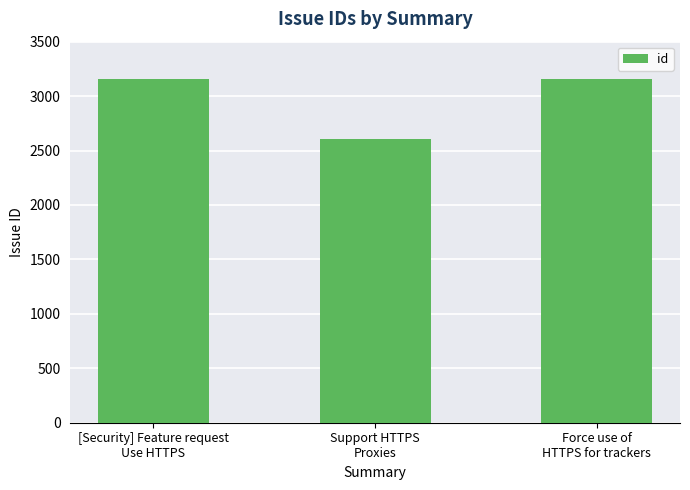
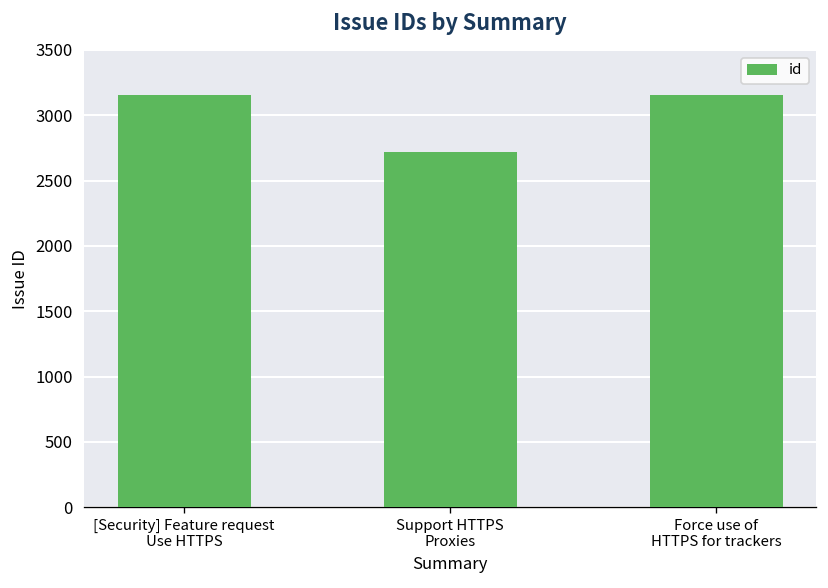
  {
    "[Security] Feature request Use HTTPS": 3160,
-   "Support HTTPS Proxies": 2610,
+   "Support HTTPS Proxies": 2720,
    "Force use of HTTPS for trackers": 3160
  }
